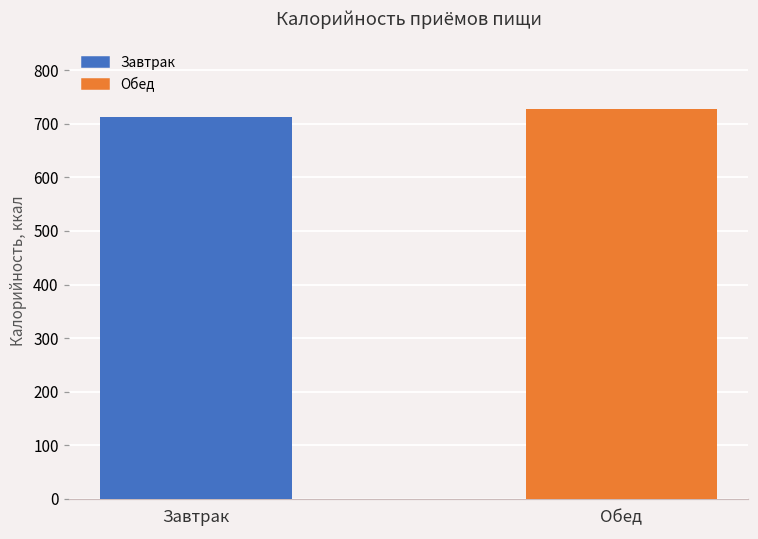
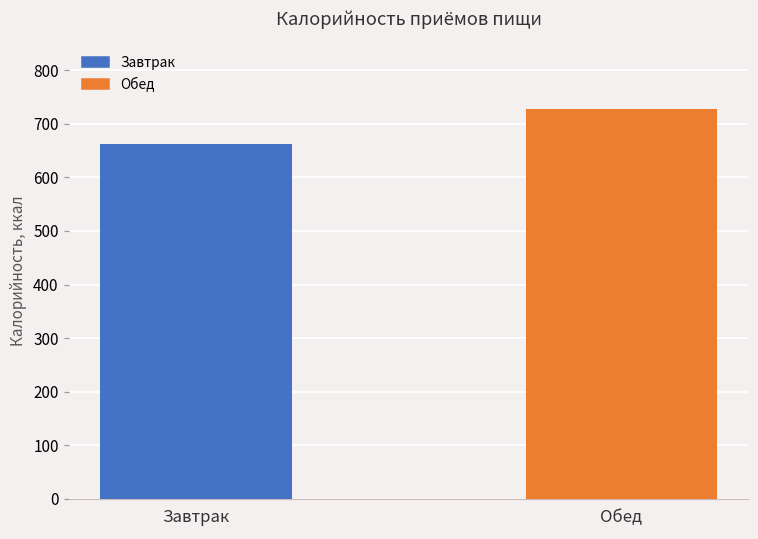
  {
-   "Завтрак": 710,
+   "Завтрак": 660,
    "Обед": 730
  }
